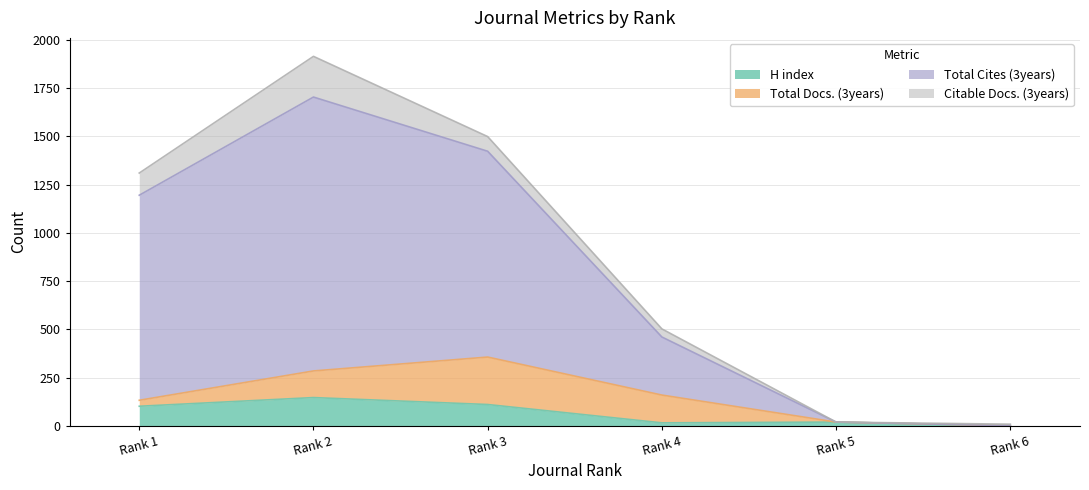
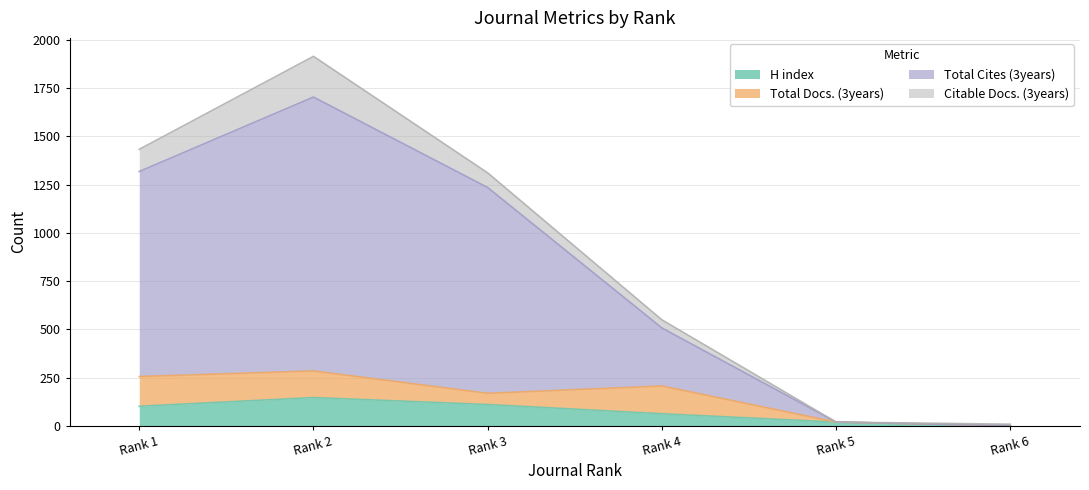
  {
    "H index": {
      "Rank 1": 100,
      "Rank 2": 150,
      "Rank 3": 110,
-     "Rank 4": 20
+     "Rank 4": 60
    },
    "Total Docs. (3years)": {
-     "Rank 1": 30,
+     "Rank 1": 150,
      "Rank 2": 140,
-     "Rank 3": 250,
+     "Rank 3": 60,
      "Rank 4": 140
    }
  }
